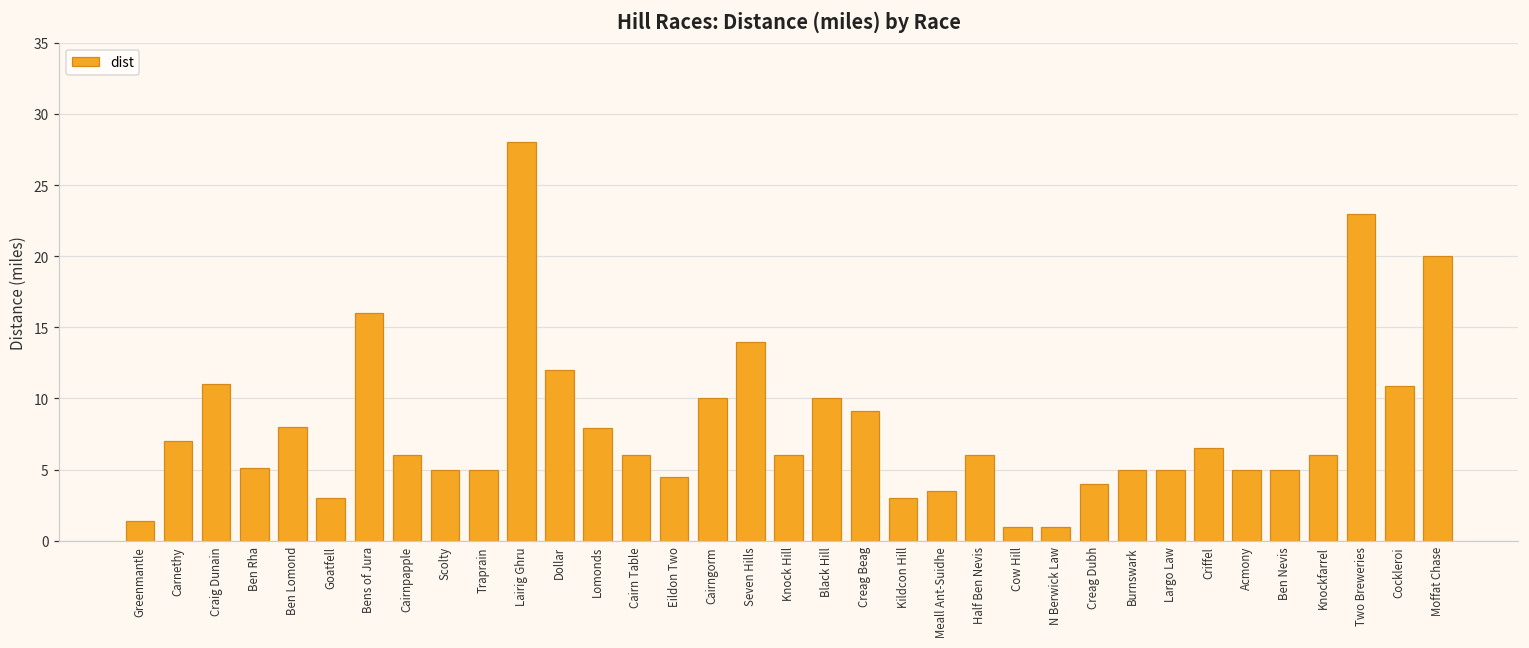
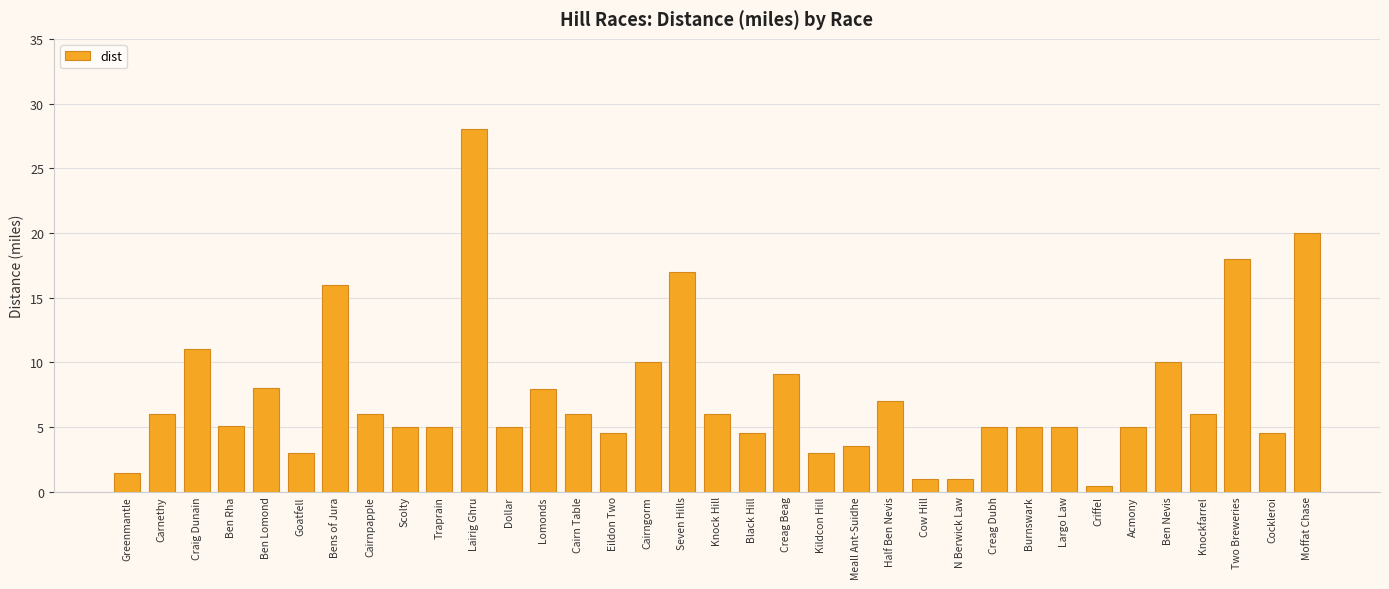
  {
    "Greenmantle": 1.4,
-   "Carnethy": 7,
+   "Carnethy": 6,
    "Craig Dunain": 11.0,
    "Ben Rha": 5.1,
    "Ben Lomond": 8.0,
    "Goatfell": 3.0,
    "Bens of Jura": 16.0,
    "Cairnpapple": 6.0,
    "Scolty": 5.0,
    "Traprain": 5.0,
    "Lairig Ghru": 28.0,
-   "Dollar": 12,
+   "Dollar": 5,
    "Lomonds": 7.9,
    "Cairn Table": 6.0,
    "Eildon Two": 4.5,
    "Cairngorm": 10.0,
-   "Seven Hills": 14,
+   "Seven Hills": 17,
    "Knock Hill": 6.0,
-   "Black Hill": 10.0,
+   "Black Hill": 4.5,
    "Creag Beag": 9.1,
    "Kildcon Hill": 3.0,
    "Meall Ant-Suidhe": 3.5,
-   "Half Ben Nevis": 6,
+   "Half Ben Nevis": 7,
    "Cow Hill": 1.0,
    "N Berwick Law": 1.0,
-   "Creag Dubh": 4,
+   "Creag Dubh": 5,
    "Burnswark": 5.0,
    "Largo Law": 5.0,
-   "Criffel": 6.5,
+   "Criffel": 0.4,
    "Acmony": 5.0,
-   "Ben Nevis": 5,
+   "Ben Nevis": 10,
    "Knockfarrel": 6.0,
-   "Two Breweries": 23,
-   "Cockleroi": 10.9,
+   "Two Breweries": 18,
+   "Cockleroi": 4.5,
    "Moffat Chase": 20.0
  }
